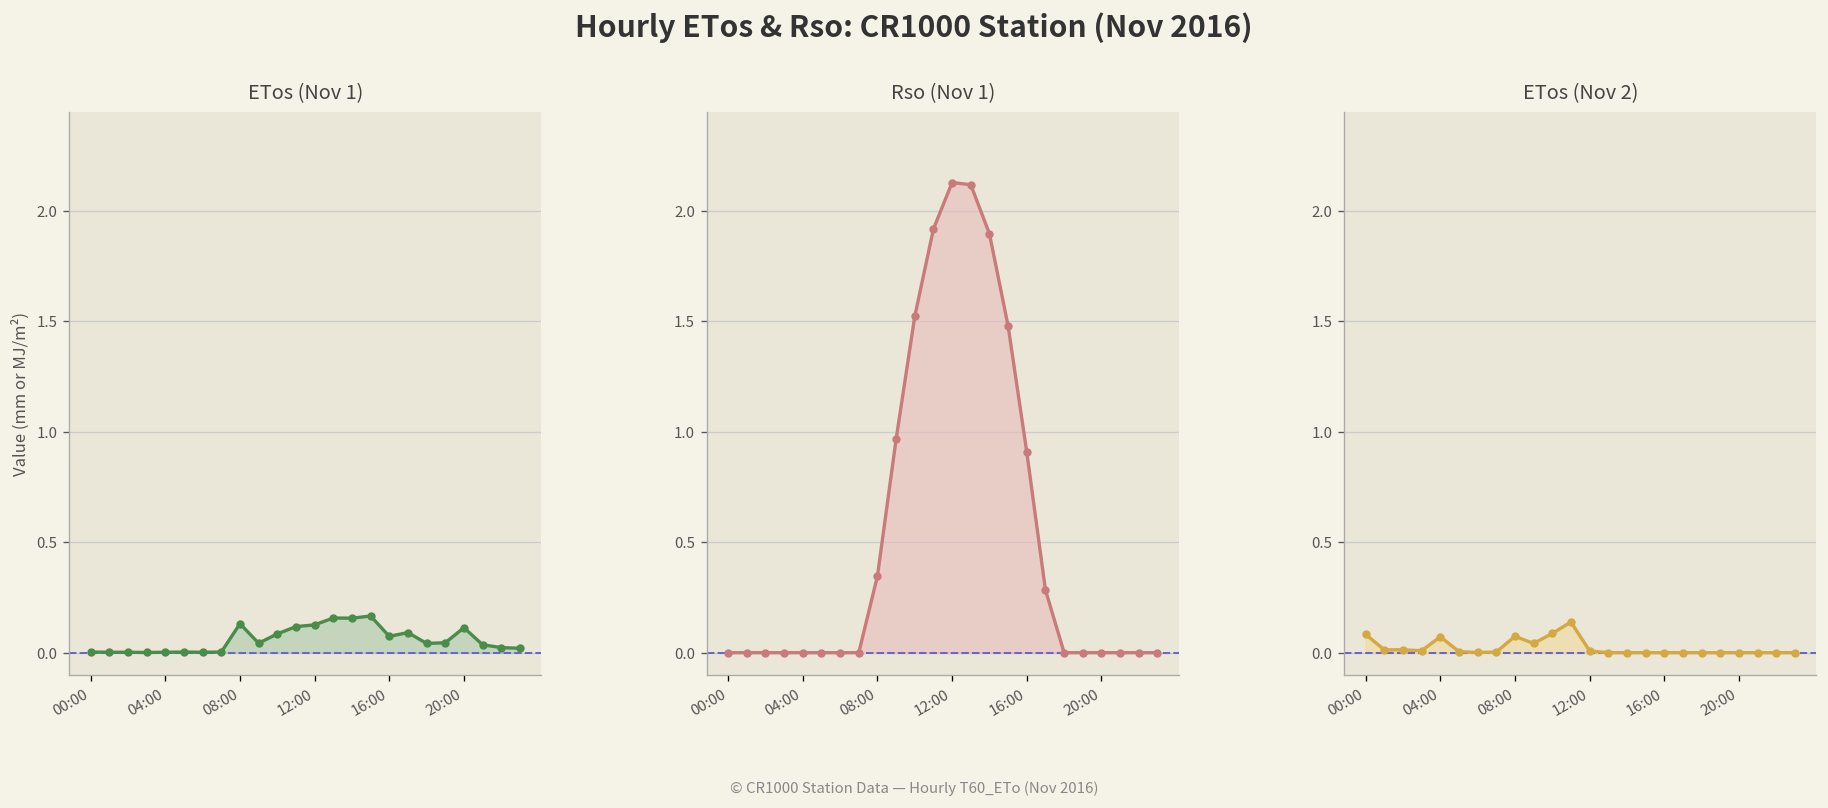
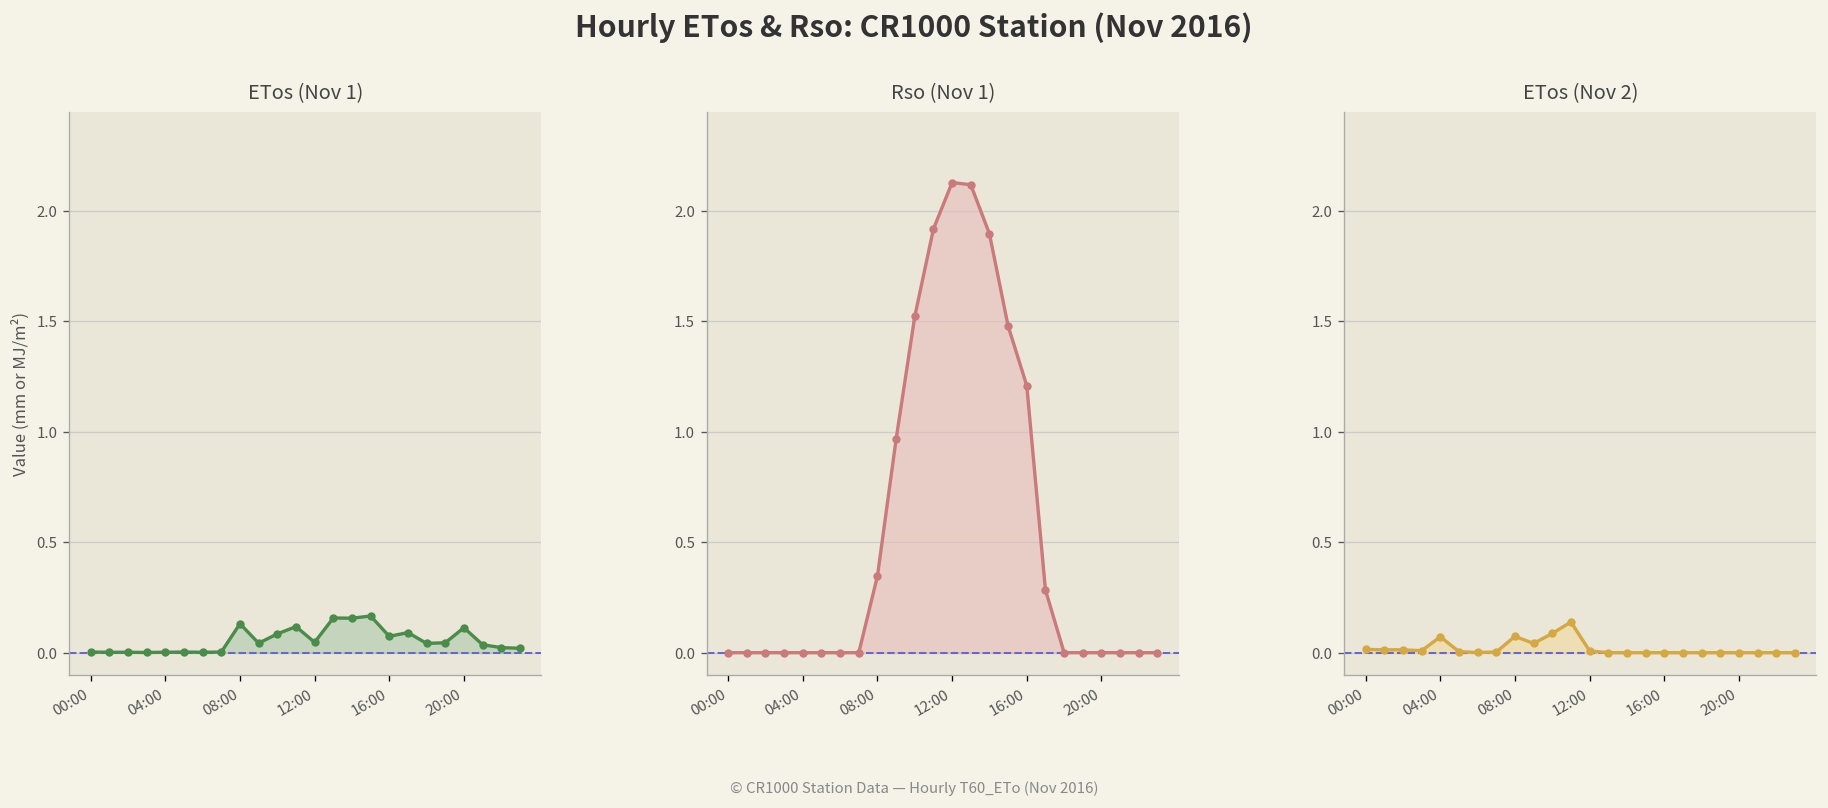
  {
    "ETos (Nov 1)": {
      "00:00": 0.00,
      "04:00": 0.00,
      "08:00": 0.13,
-     "12:00": 0.13,
+     "12:00": 0.05,
      "16:00": 0.07,
      "20:00": 0.11
    },
    "Rso (Nov 1)": {
      "00:00": 0.00,
      "04:00": 0.00,
      "08:00": 0.35,
      "12:00": 2.13,
-     "16:00": 0.91,
+     "16:00": 1.21,
      "20:00": 0.00
    },
    "ETos (Nov 2)": {
-     "00:00": 0.08,
+     "00:00": 0.02,
      "04:00": 0.07,
      "08:00": 0.07,
      "12:00": 0.01,
      "16:00": 0.00,
      "20:00": 0.00
    }
  }
